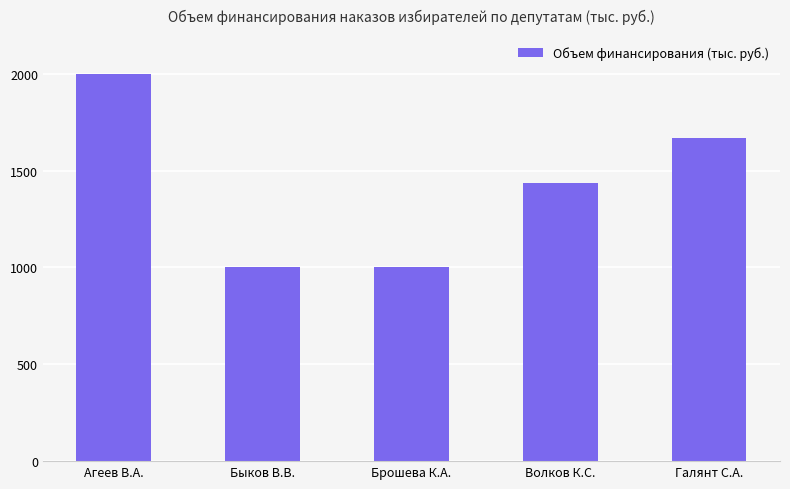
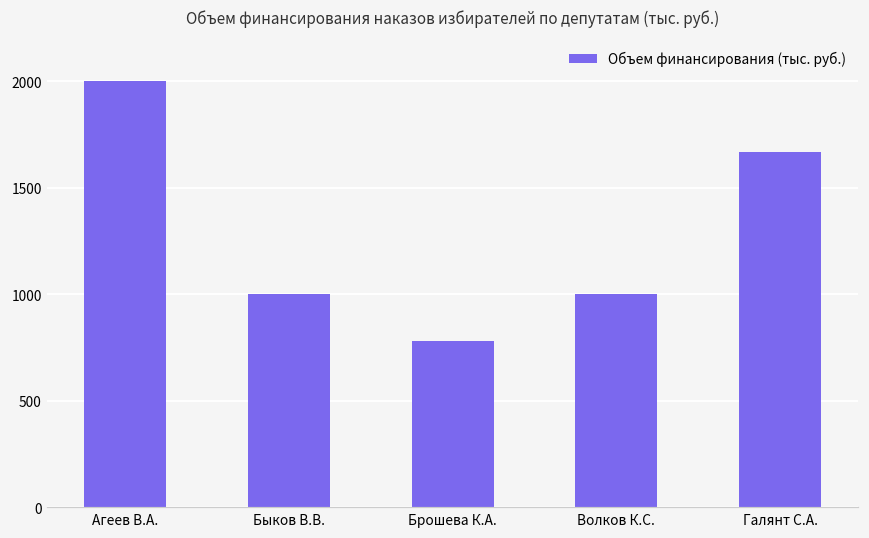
  {
    "Агеев В.А.": 2000,
    "Быков В.В.": 1000,
-   "Брошева К.А.": 1000,
-   "Волков К.С.": 1440,
+   "Брошева К.А.": 780,
+   "Волков К.С.": 1000,
    "Галянт С.А.": 1670
  }
